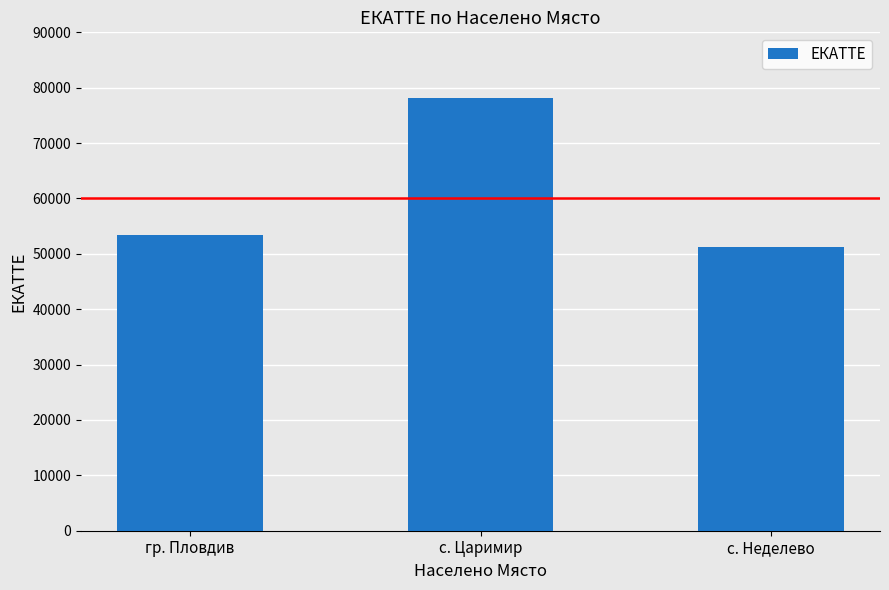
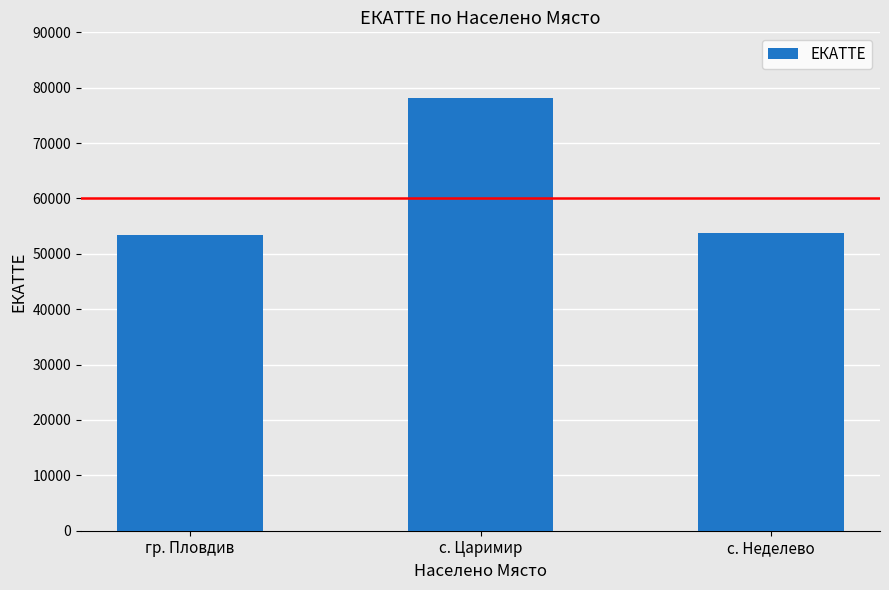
  {
    "гр. Пловдив": 53000,
    "с. Царимир": 78000,
-   "с. Неделево": 51000
+   "с. Неделево": 54000
  }
